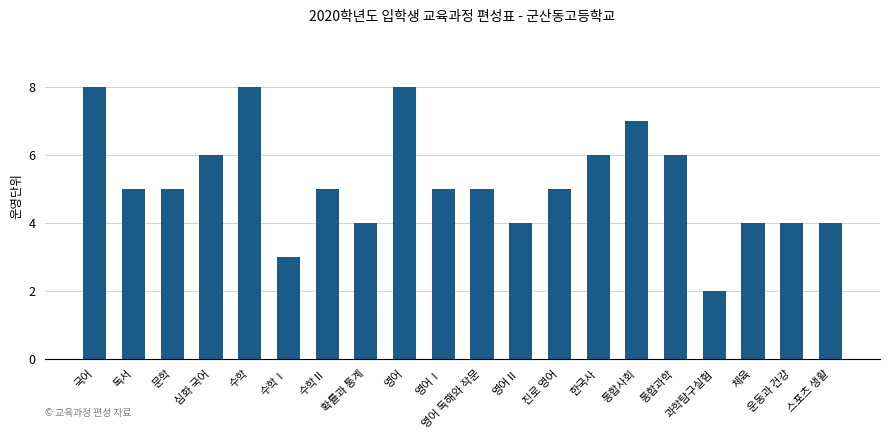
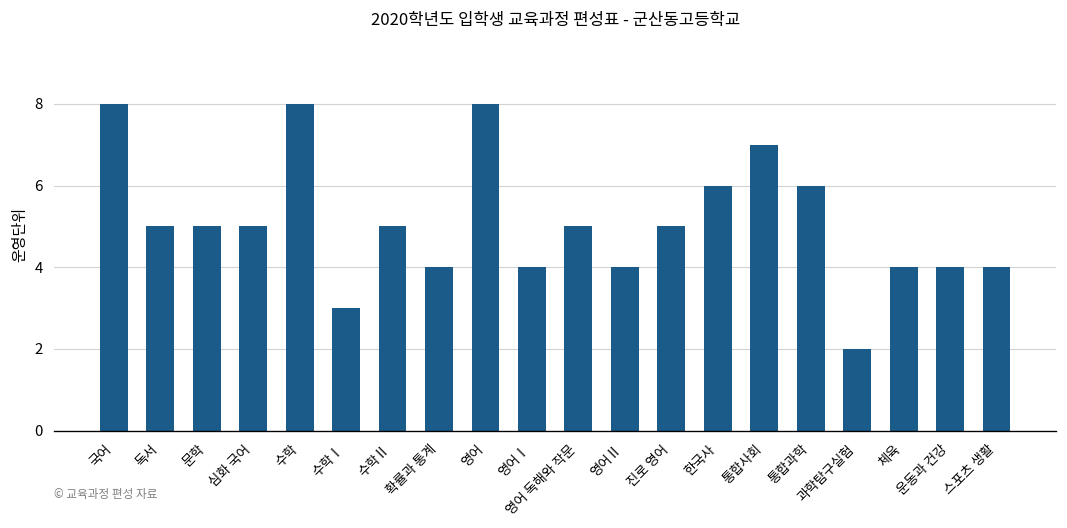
  {
    "국어": 8,
    "독서": 5,
    "문학": 5,
-   "심화 국어": 6,
+   "심화 국어": 5,
    "수학": 8,
    "수학Ⅰ": 3,
    "수학Ⅱ": 5,
    "확률과 통계": 4,
    "영어": 8,
-   "영어Ⅰ": 5,
+   "영어Ⅰ": 4,
    "영어 독해와 작문": 5,
    "영어Ⅱ": 4,
    "진로 영어": 5,
    "한국사": 6,
    "통합사회": 7,
    "통합과학": 6,
    "과학탐구실험": 2,
    "체육": 4,
    "운동과 건강": 4,
    "스포츠 생활": 4
  }
